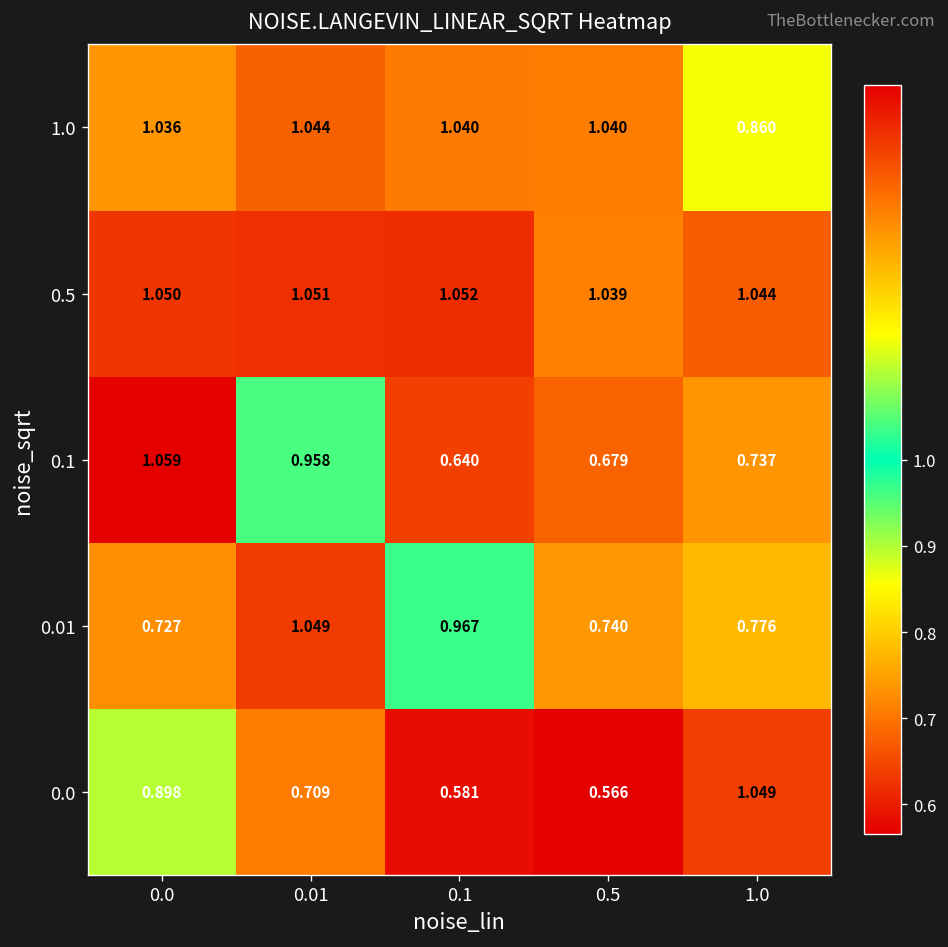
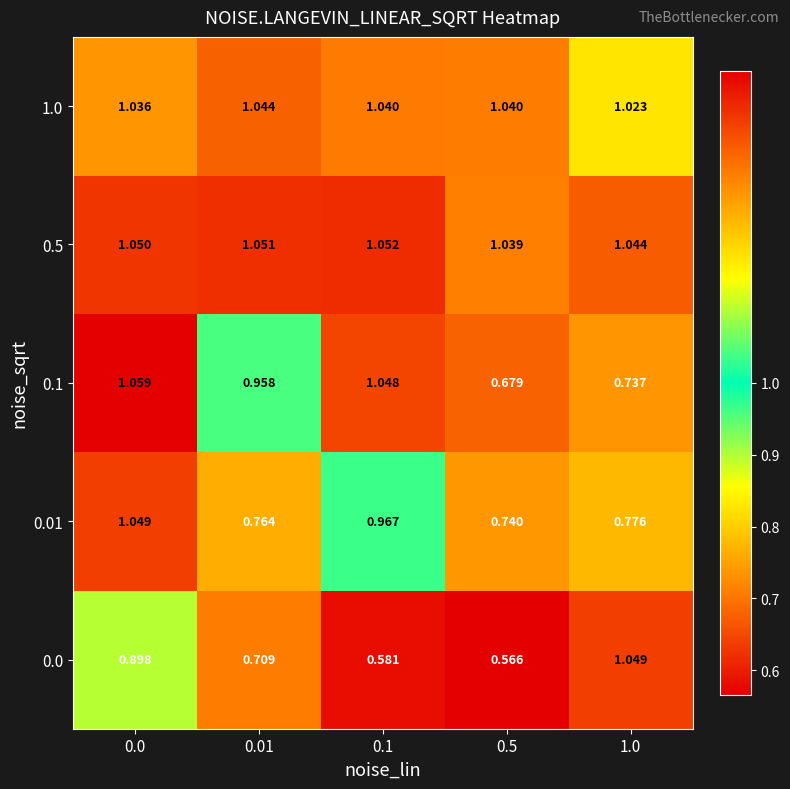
  {
    "1.0": {
      "0.0": 1.036,
      "0.01": 1.044,
      "0.1": 1.040,
      "0.5": 1.040,
-     "1.0": 0.860
+     "1.0": 1.023
    },
    "0.5": {
      "0.0": 1.050,
      "0.01": 1.051,
      "0.1": 1.052,
      "0.5": 1.039,
      "1.0": 1.044
    },
    "0.1": {
      "0.0": 1.059,
      "0.01": 0.958,
-     "0.1": 0.640,
+     "0.1": 1.048,
      "0.5": 0.679,
      "1.0": 0.737
    },
    "0.01": {
-     "0.0": 0.727,
-     "0.01": 1.049,
+     "0.0": 1.049,
+     "0.01": 0.764,
      "0.1": 0.967,
      "0.5": 0.740,
      "1.0": 0.776
    },
    "0.0": {
      "0.0": 0.898,
      "0.01": 0.709,
      "0.1": 0.581,
      "0.5": 0.566,
      "1.0": 1.049
    }
  }
